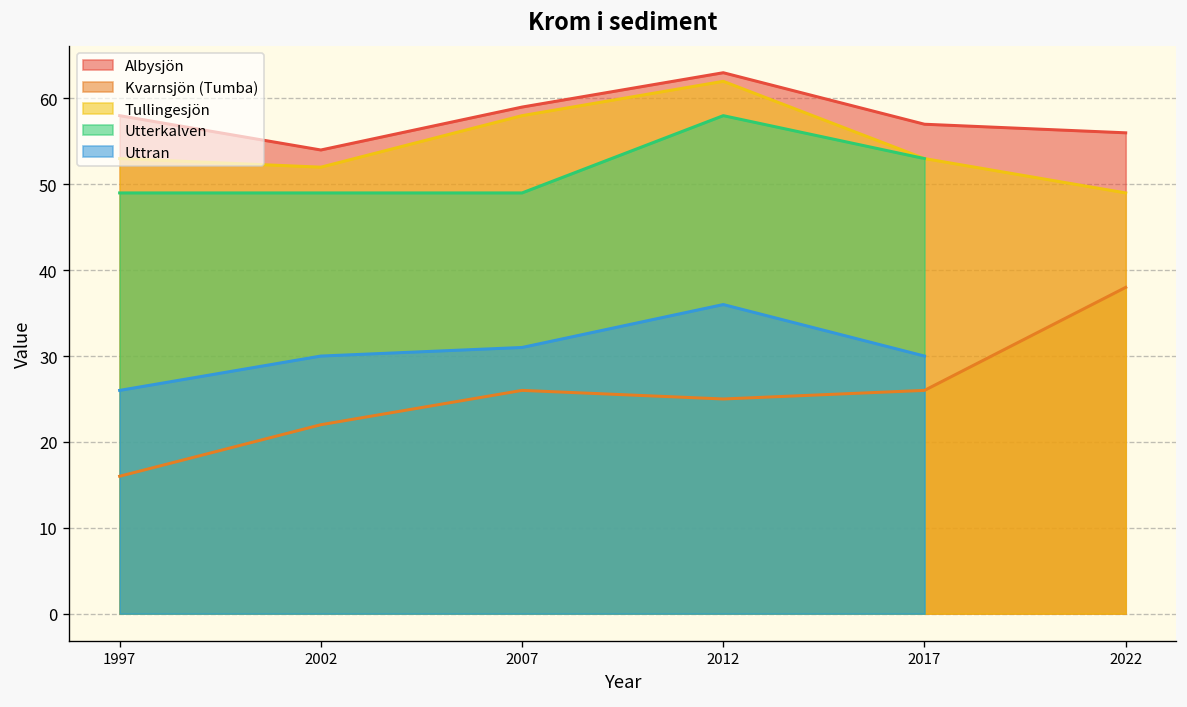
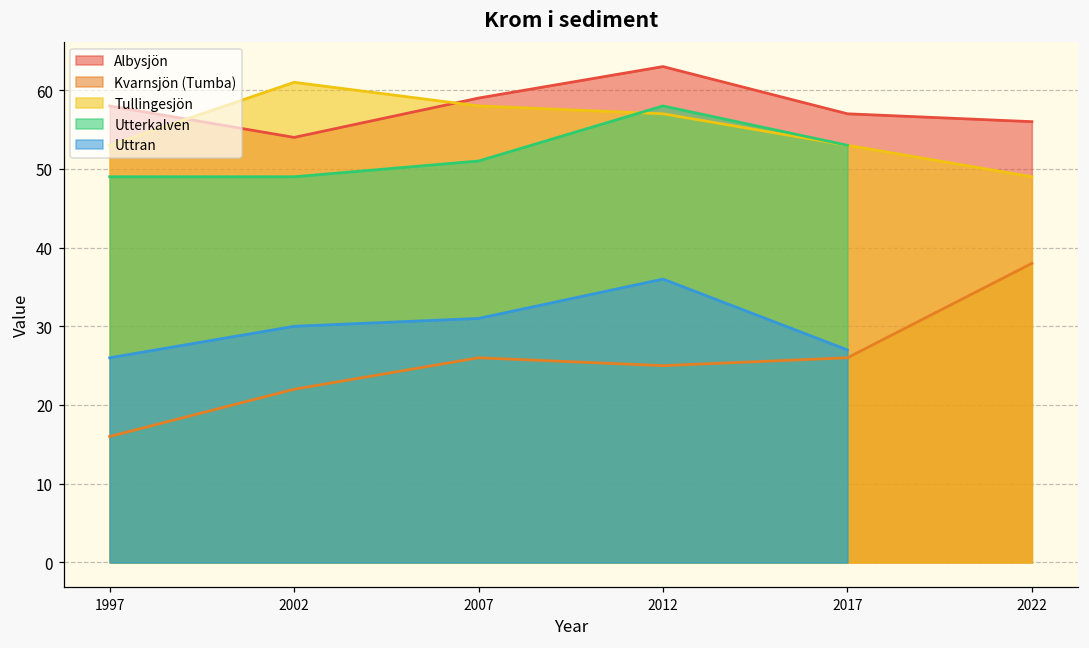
  {
    "Tullingesjön": {
-     "2002": 52,
+     "2002": 61,
      "2007": 58,
-     "2012": 62,
+     "2012": 57,
      "2022": 49
    },
    "Utterkalven": {
      "1997": 49,
      "2002": 49,
-     "2007": 49,
+     "2007": 51,
      "2012": 58
    },
    "Uttran": {
      "1997": 26,
      "2002": 30,
      "2007": 31,
      "2012": 36,
-     "2017": 30
+     "2017": 27
    }
  }
